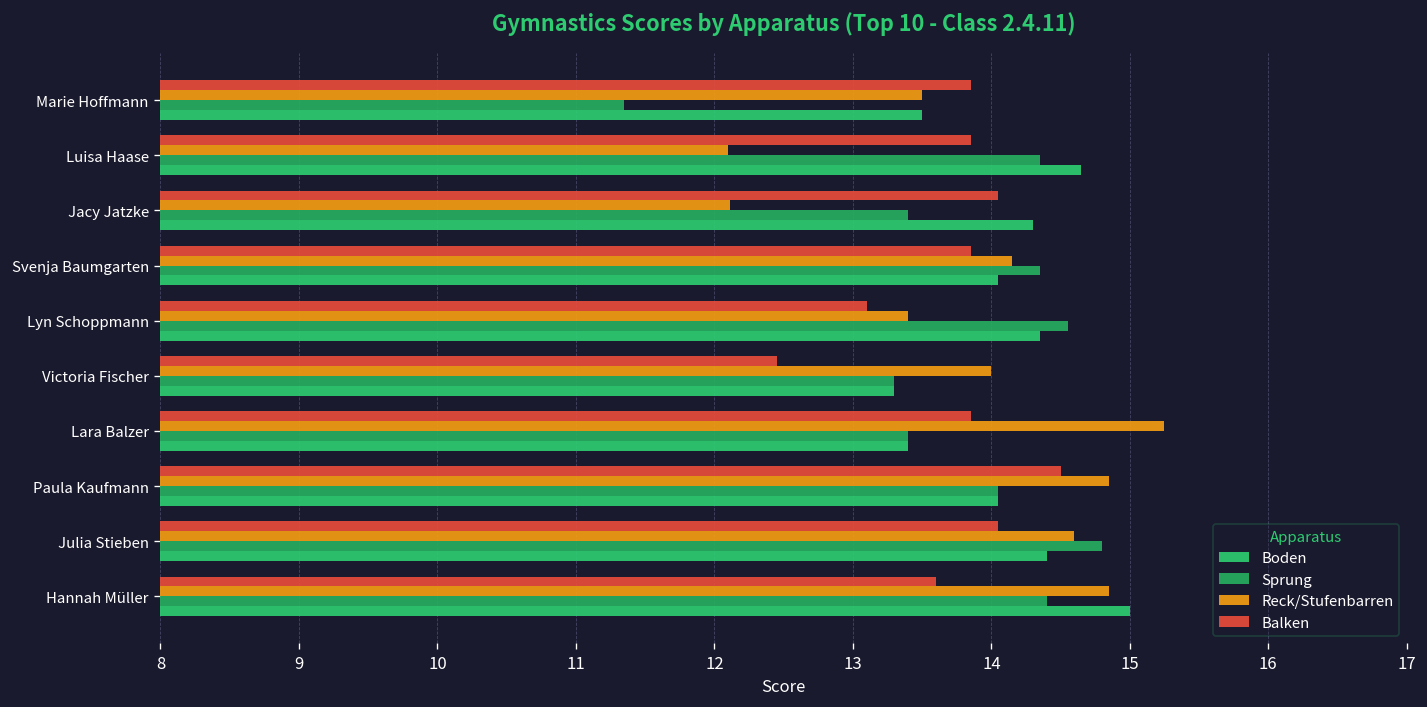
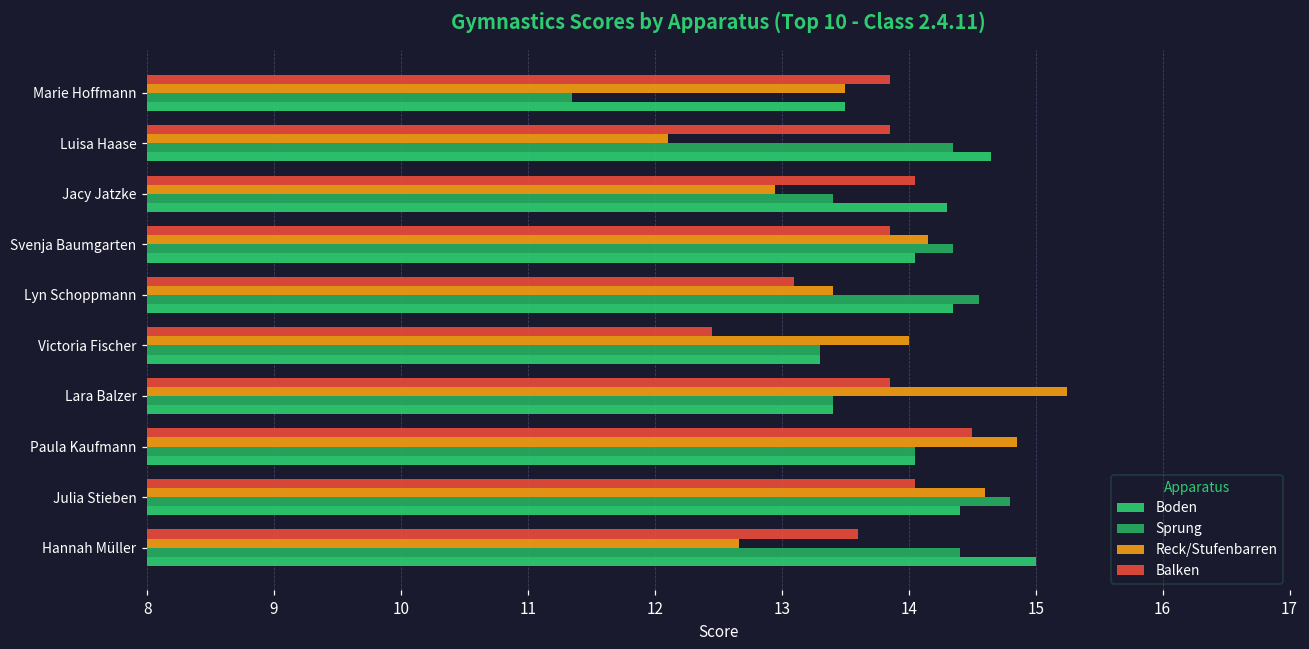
  {
    "Reck/Stufenbarren": {
      "Marie Hoffmann": 13.50,
      "Luisa Haase": 12.10,
-     "Jacy Jatzke": 12.11,
+     "Jacy Jatzke": 12.95,
      "Svenja Baumgarten": 14.15,
      "Lyn Schoppmann": 13.40,
      "Victoria Fischer": 14.00,
      "Lara Balzer": 15.25,
      "Paula Kaufmann": 14.85,
      "Julia Stieben": 14.60,
-     "Hannah Müller": 14.85
+     "Hannah Müller": 12.66
    },
    "Balken": {
      "Marie Hoffmann": 13.85,
      "Luisa Haase": 13.85,
      "Jacy Jatzke": 14.05,
      "Svenja Baumgarten": 13.85,
      "Lyn Schoppmann": 13.10,
      "Victoria Fischer": 12.45,
      "Lara Balzer": 13.85,
      "Paula Kaufmann": 14.50,
      "Julia Stieben": 14.05,
      "Hannah Müller": 13.60
    }
  }
